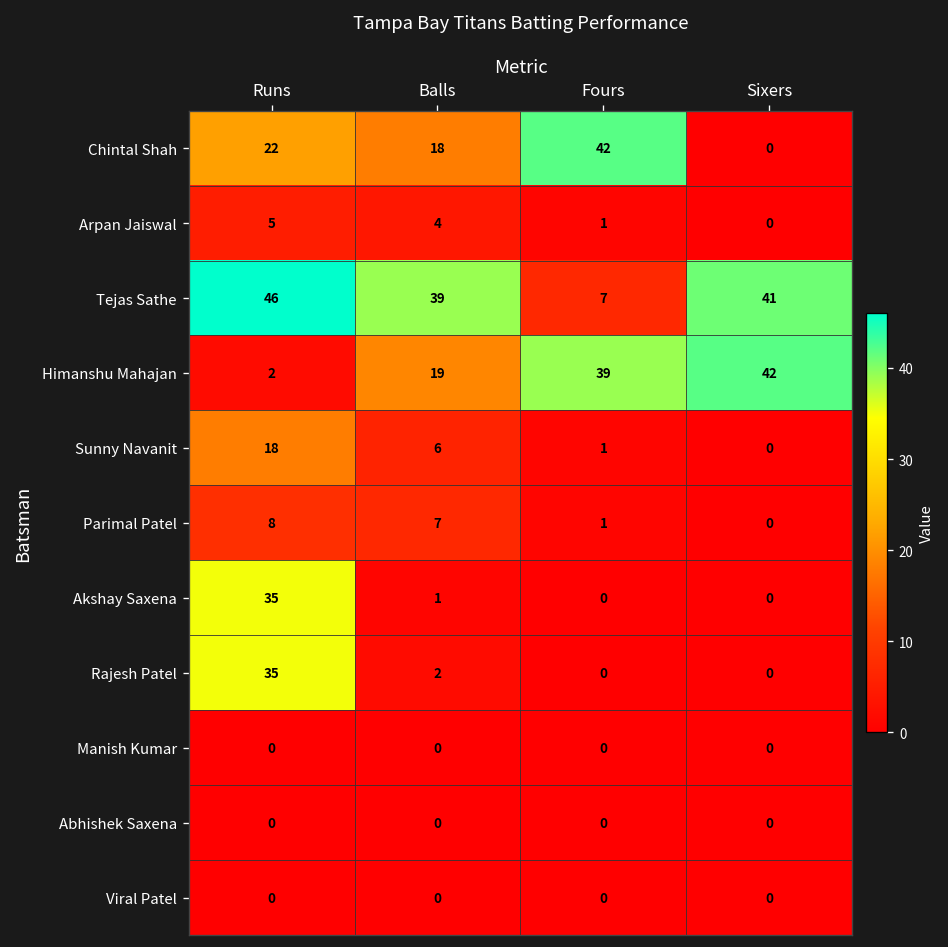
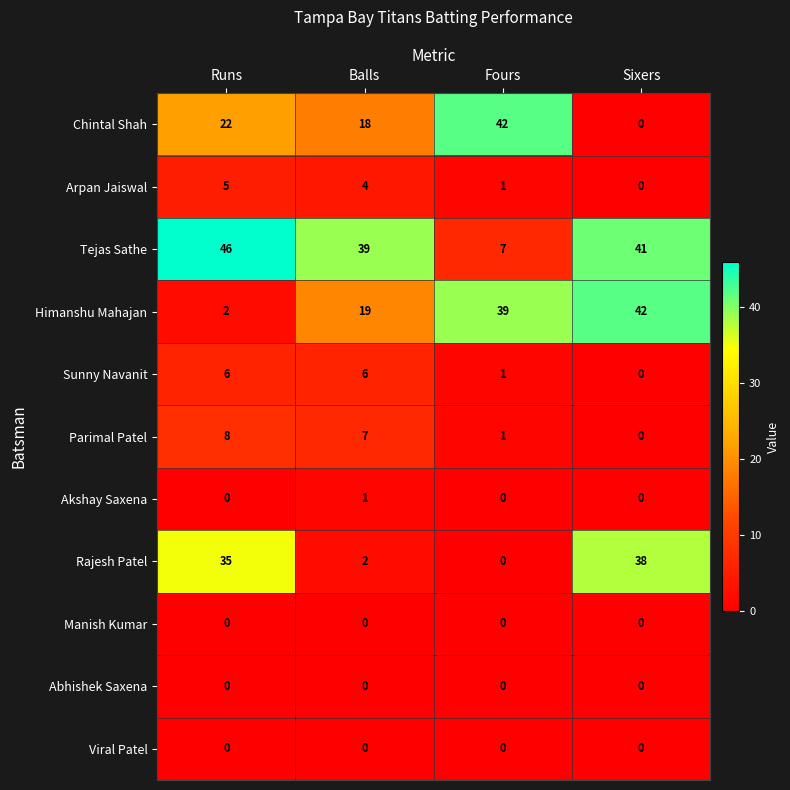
  {
    "Chintal Shah": {
      "Runs": 22,
      "Balls": 18,
      "Fours": 42,
      "Sixers": 0
    },
    "Arpan Jaiswal": {
      "Runs": 5,
      "Balls": 4,
      "Fours": 1,
      "Sixers": 0
    },
    "Tejas Sathe": {
      "Runs": 46,
      "Balls": 39,
      "Fours": 7,
      "Sixers": 41
    },
    "Himanshu Mahajan": {
      "Runs": 2,
      "Balls": 19,
      "Fours": 39,
      "Sixers": 42
    },
    "Sunny Navanit": {
-     "Runs": 18,
+     "Runs": 6,
      "Balls": 6,
      "Fours": 1,
      "Sixers": 0
    },
    "Parimal Patel": {
      "Runs": 8,
      "Balls": 7,
      "Fours": 1,
      "Sixers": 0
    },
    "Akshay Saxena": {
-     "Runs": 35,
+     "Runs": 0,
      "Balls": 1,
      "Fours": 0,
      "Sixers": 0
    },
    "Rajesh Patel": {
      "Runs": 35,
      "Balls": 2,
      "Fours": 0,
-     "Sixers": 0
+     "Sixers": 38
    },
    "Manish Kumar": {
      "Runs": 0,
      "Balls": 0,
      "Fours": 0,
      "Sixers": 0
    },
    "Abhishek Saxena": {
      "Runs": 0,
      "Balls": 0,
      "Fours": 0,
      "Sixers": 0
    },
    "Viral Patel": {
      "Runs": 0,
      "Balls": 0,
      "Fours": 0,
      "Sixers": 0
    }
  }
